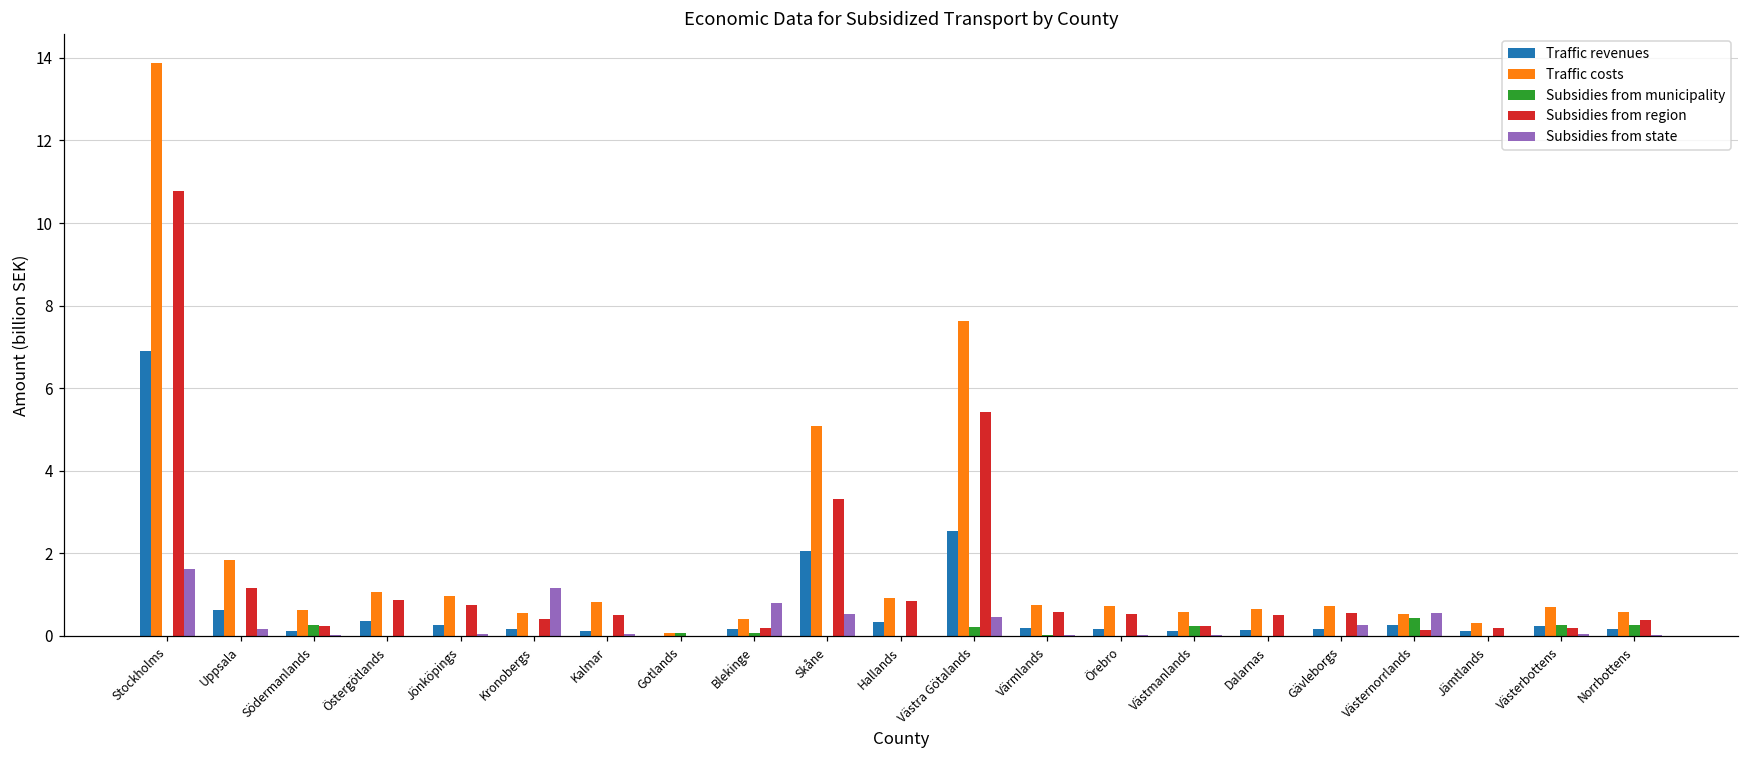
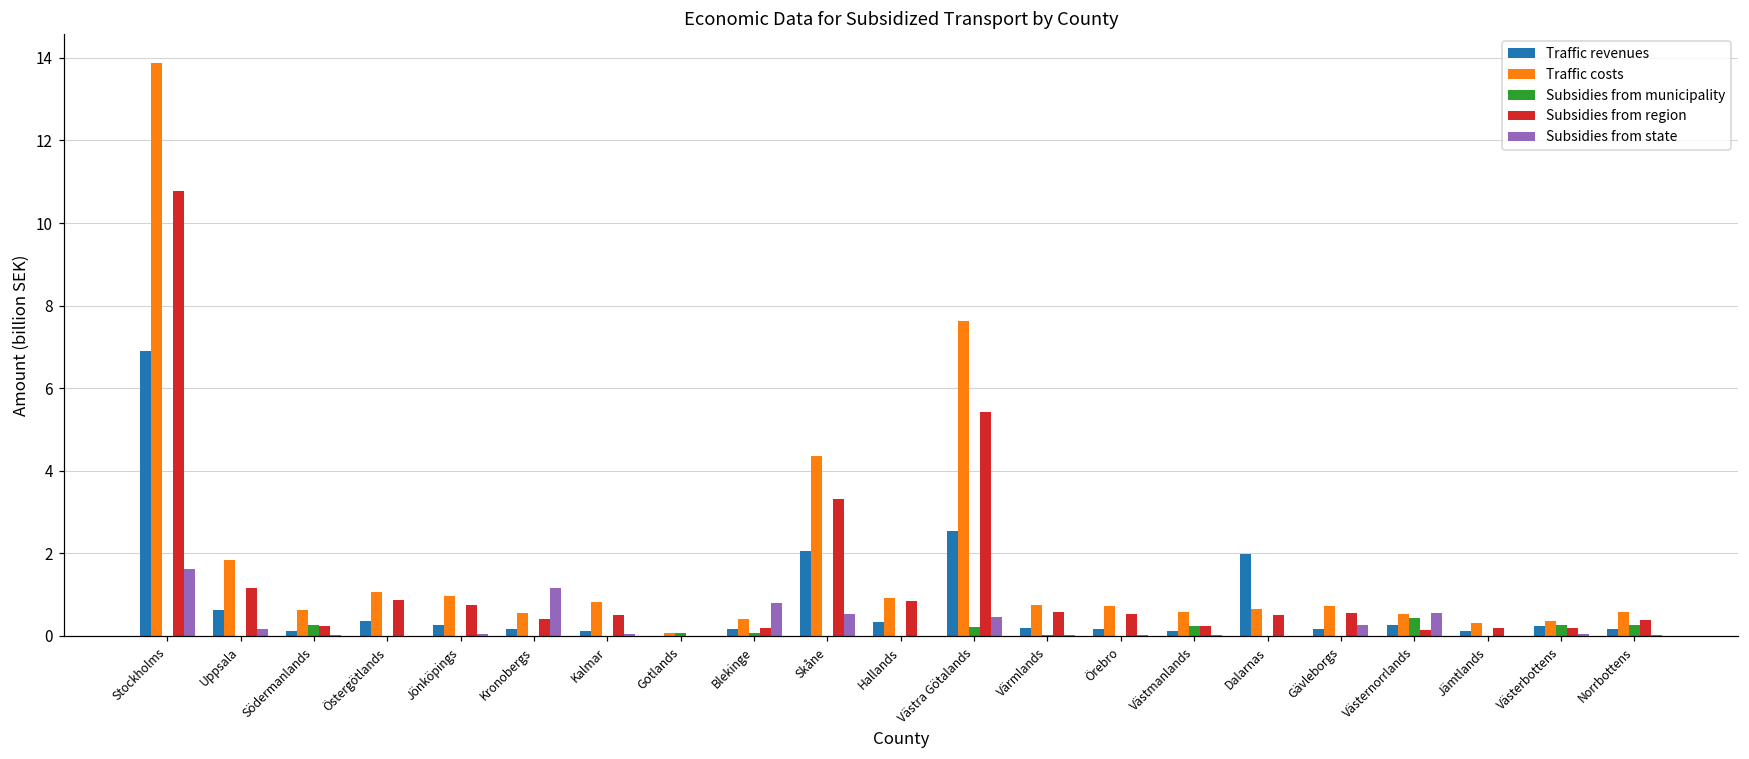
  {
    "Traffic revenues": {
      "Stockholms": 6.9,
      "Uppsala": 0.6,
      "Södermanlands": 0.1,
      "Östergötlands": 0.4,
      "Jönköpings": 0.3,
      "Kronobergs": 0.2,
      "Kalmar": 0.1,
      "Blekinge": 0.2,
      "Skåne": 2.1,
      "Hallands": 0.3,
      "Västra Götalands": 2.5,
      "Värmlands": 0.2,
      "Örebro": 0.2,
      "Västmanlands": 0.1,
-     "Dalarnas": 0.1,
+     "Dalarnas": 2.0,
      "Gävleborgs": 0.2,
      "Västernorrlands": 0.3,
      "Jämtlands": 0.1,
      "Västerbottens": 0.2,
      "Norrbottens": 0.2
    },
    "Traffic costs": {
      "Stockholms": 13.9,
      "Uppsala": 1.8,
      "Södermanlands": 0.6,
      "Östergötlands": 1.1,
      "Jönköpings": 1.0,
      "Kronobergs": 0.6,
      "Kalmar": 0.8,
      "Gotlands": 0.1,
      "Blekinge": 0.4,
-     "Skåne": 5.1,
+     "Skåne": 4.4,
      "Hallands": 0.9,
      "Västra Götalands": 7.6,
      "Värmlands": 0.8,
      "Örebro": 0.7,
      "Västmanlands": 0.6,
      "Dalarnas": 0.7,
      "Gävleborgs": 0.7,
      "Västernorrlands": 0.5,
      "Jämtlands": 0.3,
-     "Västerbottens": 0.7,
+     "Västerbottens": 0.4,
      "Norrbottens": 0.6
    },
    "Subsidies from municipality": {
      "Stockholms": 0.0,
      "Uppsala": 0.0,
      "Södermanlands": 0.3,
      "Jönköpings": 0.0,
      "Kronobergs": 0.0,
      "Kalmar": 0.0,
      "Gotlands": 0.1,
      "Skåne": 0.0,
      "Hallands": 0.0,
      "Västra Götalands": 0.2,
      "Västmanlands": 0.2,
      "Västernorrlands": 0.4,
      "Jämtlands": 0.0,
      "Västerbottens": 0.3,
      "Norrbottens": 0.3
    },
    "Subsidies from region": {
      "Stockholms": 10.8,
      "Uppsala": 1.2,
      "Södermanlands": 0.2,
      "Östergötlands": 0.9,
      "Jönköpings": 0.8,
      "Kronobergs": 0.4,
      "Kalmar": 0.5,
      "Gotlands": 0.0,
      "Blekinge": 0.2,
      "Skåne": 3.3,
      "Hallands": 0.9,
      "Västra Götalands": 5.4,
      "Värmlands": 0.6,
      "Örebro": 0.5,
      "Västmanlands": 0.2,
      "Dalarnas": 0.5,
      "Gävleborgs": 0.6,
      "Västernorrlands": 0.2,
      "Jämtlands": 0.2,
      "Västerbottens": 0.2,
      "Norrbottens": 0.4
    },
    "Subsidies from state": {
      "Stockholms": 1.6,
      "Uppsala": 0.2,
      "Kronobergs": 1.2,
      "Blekinge": 0.8,
      "Skåne": 0.5,
      "Västra Götalands": 0.5,
      "Gävleborgs": 0.3,
      "Västernorrlands": 0.6
    }
  }
